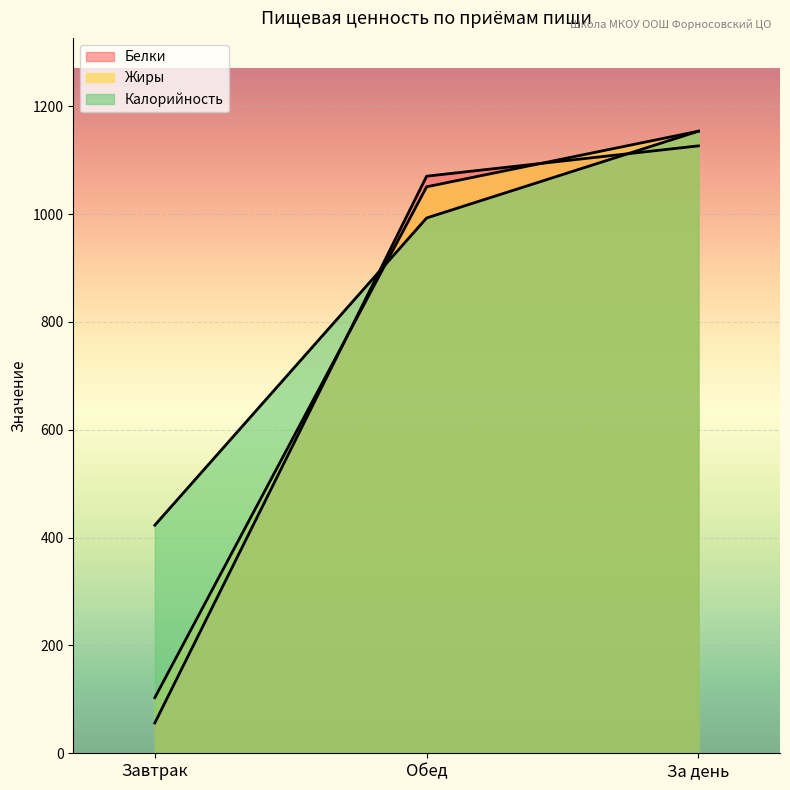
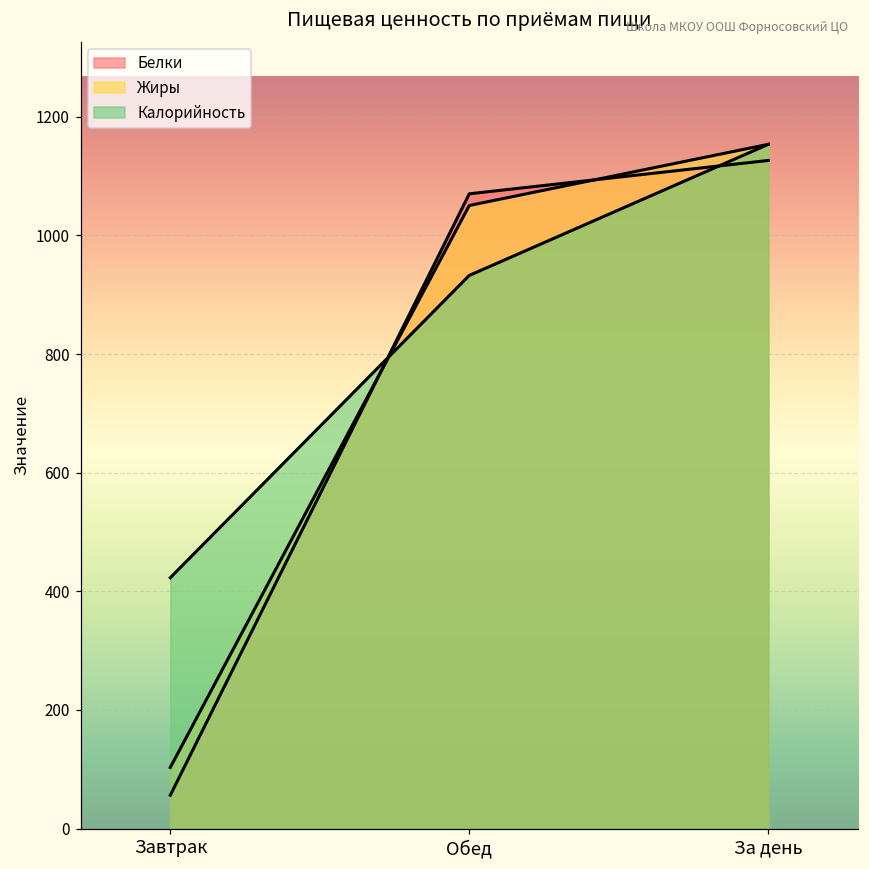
  {
    "Белки": {
      "Завтрак": 60,
      "Обед": 1070,
      "За день": 1130
    },
    "Жиры": {
      "Завтрак": 100,
      "Обед": 1050
    },
    "Калорийность": {
      "Завтрак": 420,
-     "Обед": 990
+     "Обед": 930
    }
  }
